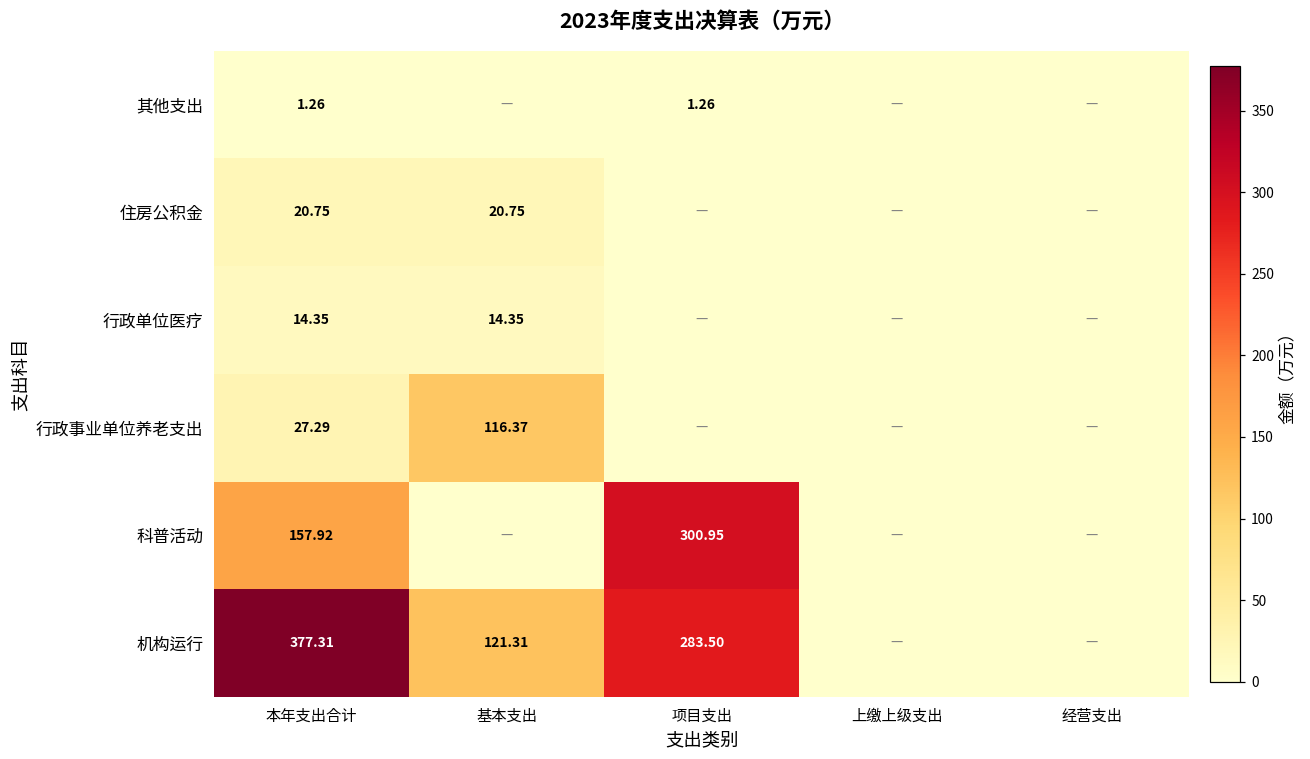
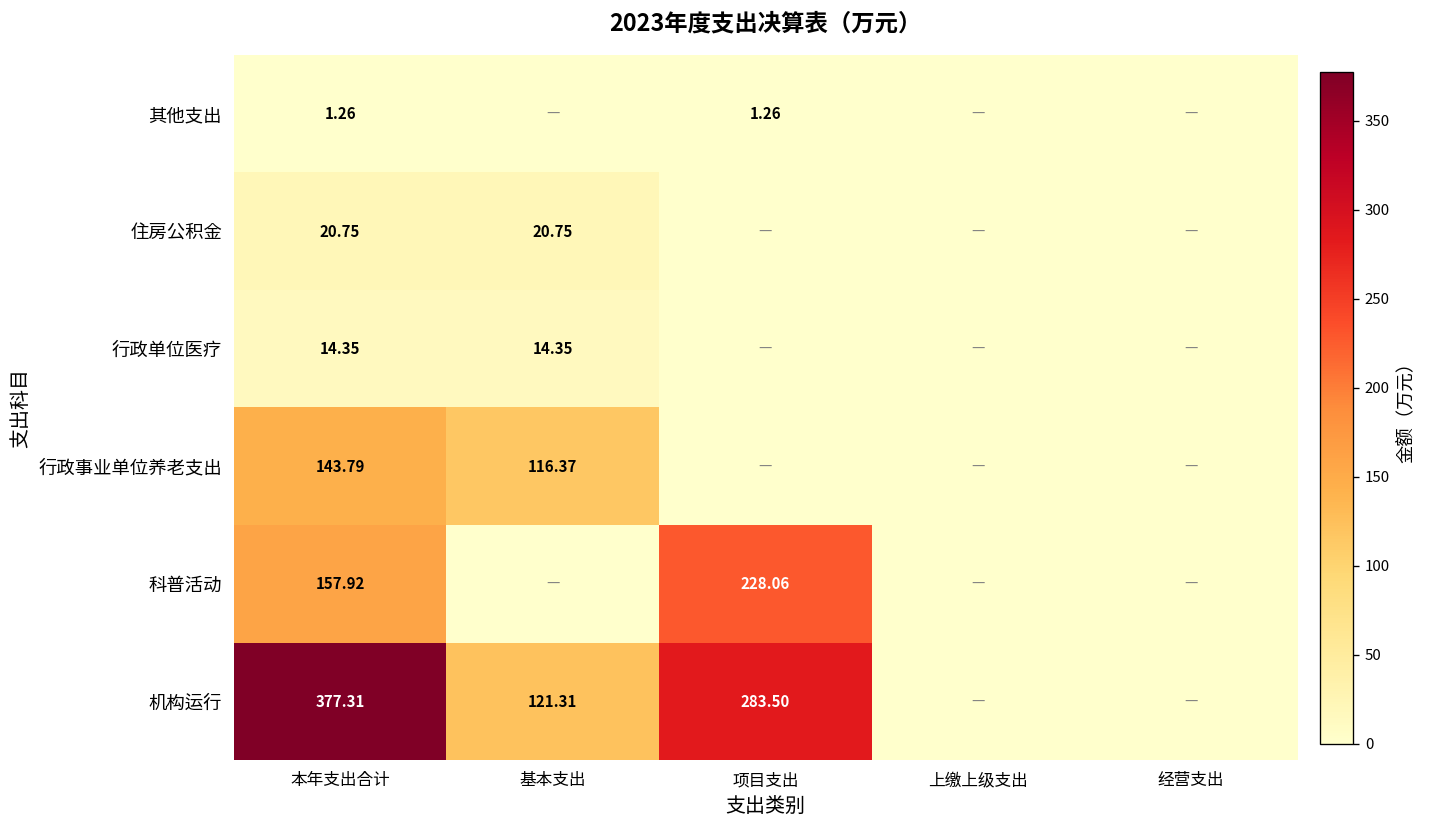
  {
    "其他支出": {
      "本年支出合计": 1.26,
      "项目支出": 1.26
    },
    "住房公积金": {
      "本年支出合计": 20.75,
      "基本支出": 20.75
    },
    "行政单位医疗": {
      "本年支出合计": 14.35,
      "基本支出": 14.35
    },
    "行政事业单位养老支出": {
-     "本年支出合计": 27.29,
+     "本年支出合计": 143.79,
      "基本支出": 116.37
    },
    "科普活动": {
      "本年支出合计": 157.92,
-     "项目支出": 300.95
+     "项目支出": 228.06
    },
    "机构运行": {
      "本年支出合计": 377.31,
      "基本支出": 121.31,
      "项目支出": 283.50
    }
  }
